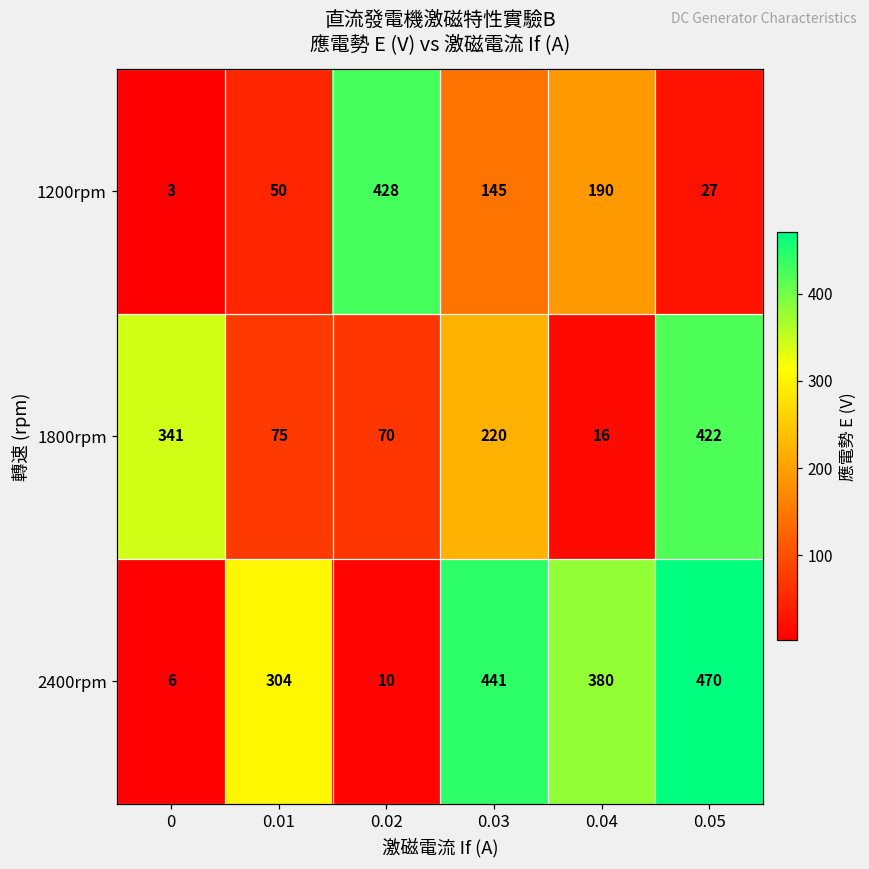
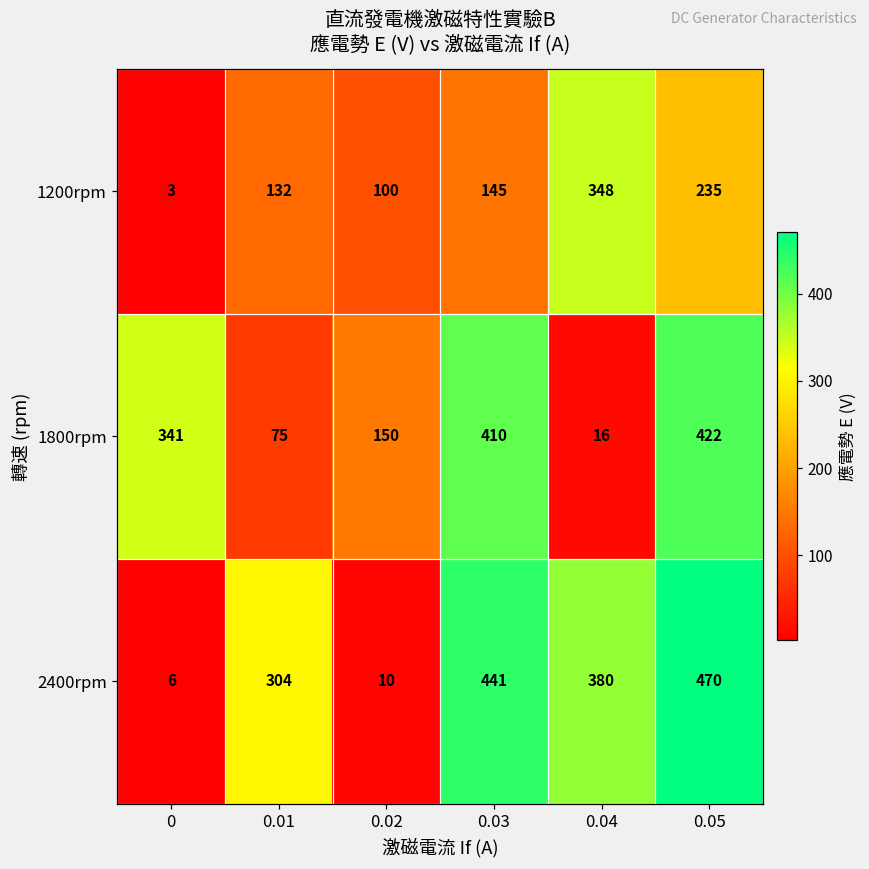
  {
    "1200rpm": {
      "0": 3,
-     "0.01": 50,
-     "0.02": 428,
+     "0.01": 132,
+     "0.02": 100,
      "0.03": 145,
-     "0.04": 190,
-     "0.05": 27
+     "0.04": 348,
+     "0.05": 235
    },
    "1800rpm": {
      "0": 341,
      "0.01": 75,
-     "0.02": 70,
-     "0.03": 220,
+     "0.02": 150,
+     "0.03": 410,
      "0.04": 16,
      "0.05": 422
    },
    "2400rpm": {
      "0": 6,
      "0.01": 304,
      "0.02": 10,
      "0.03": 441,
      "0.04": 380,
      "0.05": 470
    }
  }
